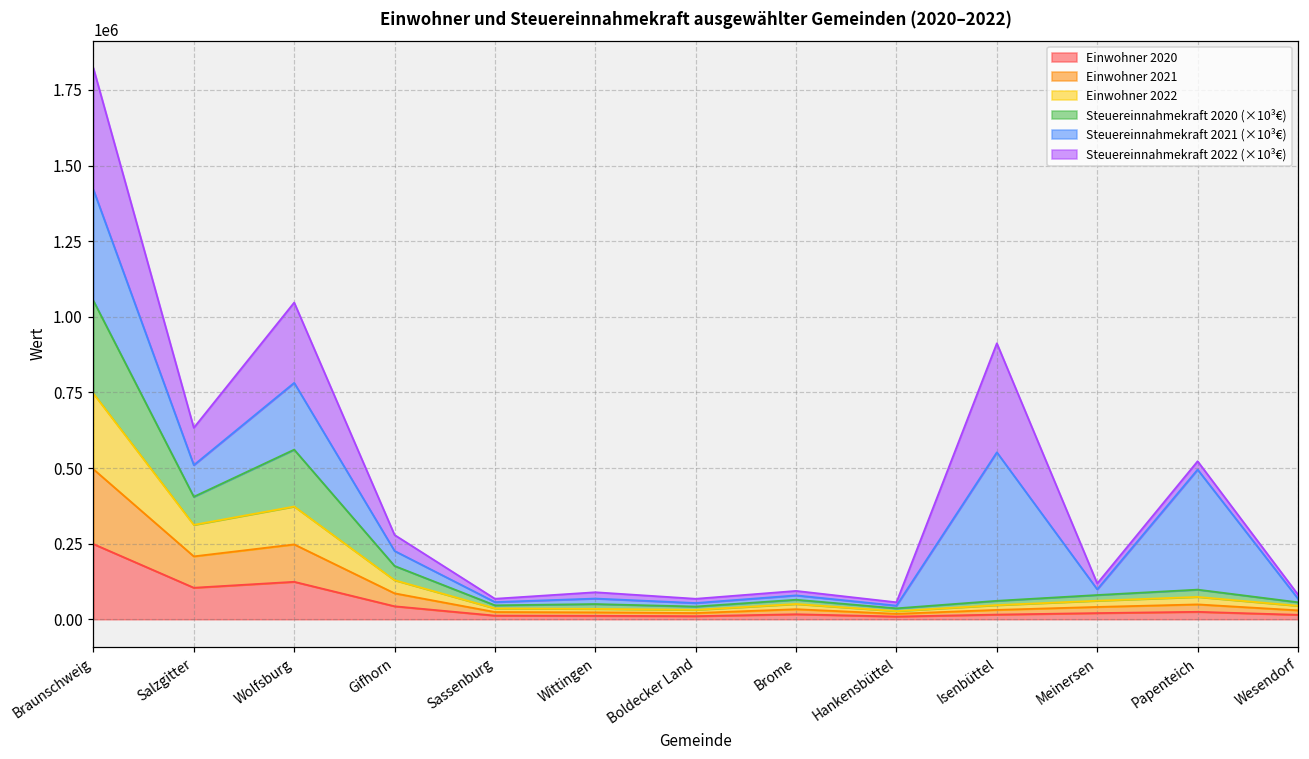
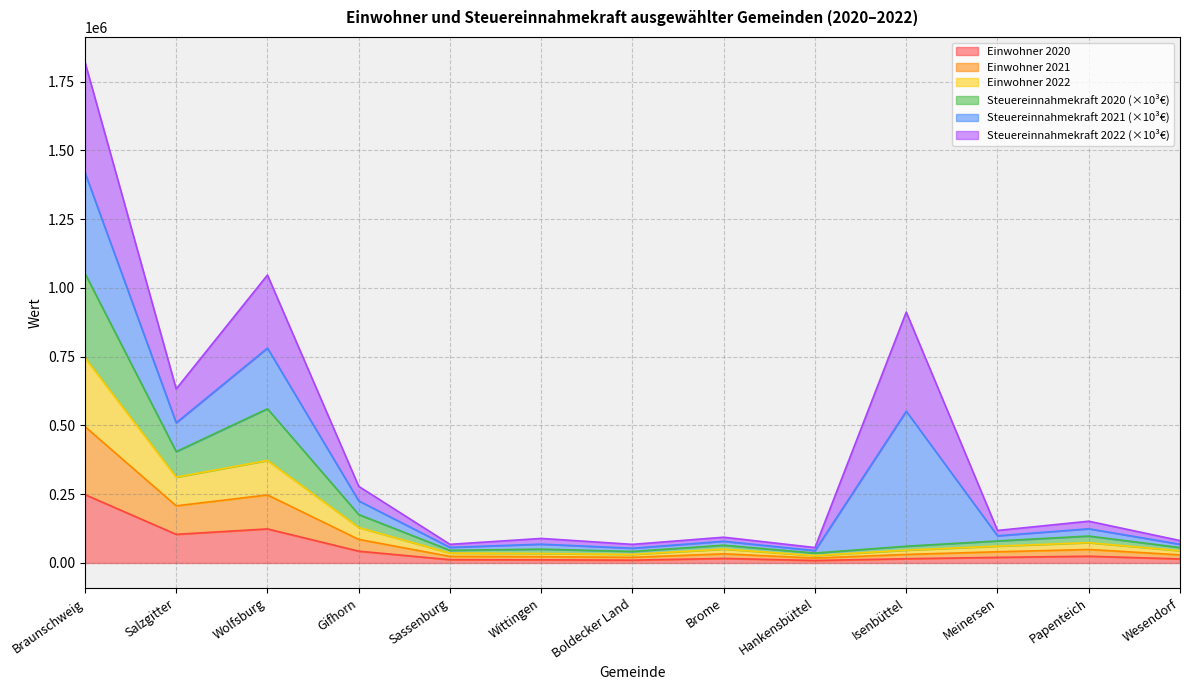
  {
    "Einwohner 2020": {
      "Braunschweig": 250000,
      "Salzgitter": 100000,
      "Wolfsburg": 120000,
      "Gifhorn": 40000,
      "Sassenburg": 10000,
      "Wittingen": 10000,
      "Boldecker Land": 10000,
      "Brome": 20000,
      "Isenbüttel": 20000,
      "Meinersen": 20000,
      "Papenteich": 20000,
      "Wesendorf": 10000
    },
    "Steuereinnahmekraft 2020 (×10³€)": {
      "Braunschweig": 310000,
      "Salzgitter": 90000,
      "Wolfsburg": 190000,
      "Gifhorn": 50000,
      "Sassenburg": 10000,
      "Wittingen": 20000,
      "Boldecker Land": 10000,
      "Brome": 10000,
      "Isenbüttel": 10000,
      "Meinersen": 20000,
      "Papenteich": 20000,
      "Wesendorf": 10000
    },
    "Steuereinnahmekraft 2021 (×10³€)": {
      "Braunschweig": 370000,
      "Salzgitter": 100000,
      "Wolfsburg": 220000,
      "Gifhorn": 50000,
      "Sassenburg": 10000,
      "Wittingen": 20000,
      "Boldecker Land": 10000,
      "Brome": 10000,
      "Isenbüttel": 490000,
      "Meinersen": 20000,
-     "Papenteich": 400000,
+     "Papenteich": 30000,
      "Wesendorf": 10000
    },
    "Steuereinnahmekraft 2022 (×10³€)": {
      "Braunschweig": 400000,
      "Salzgitter": 120000,
      "Wolfsburg": 270000,
      "Gifhorn": 50000,
      "Sassenburg": 10000,
      "Wittingen": 20000,
      "Boldecker Land": 10000,
      "Brome": 10000,
      "Hankensbüttel": 10000,
      "Isenbüttel": 360000,
      "Meinersen": 20000,
      "Papenteich": 30000,
      "Wesendorf": 10000
    }
  }
